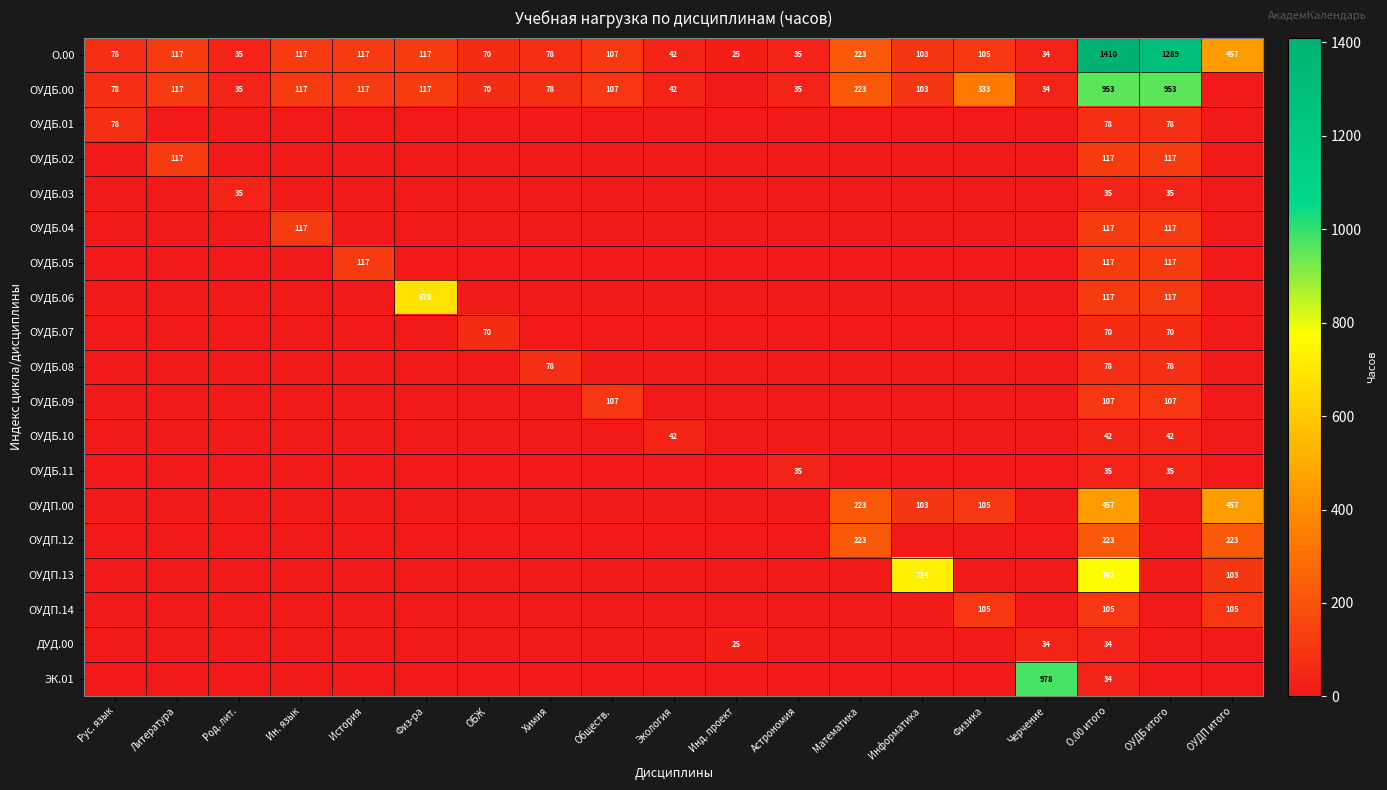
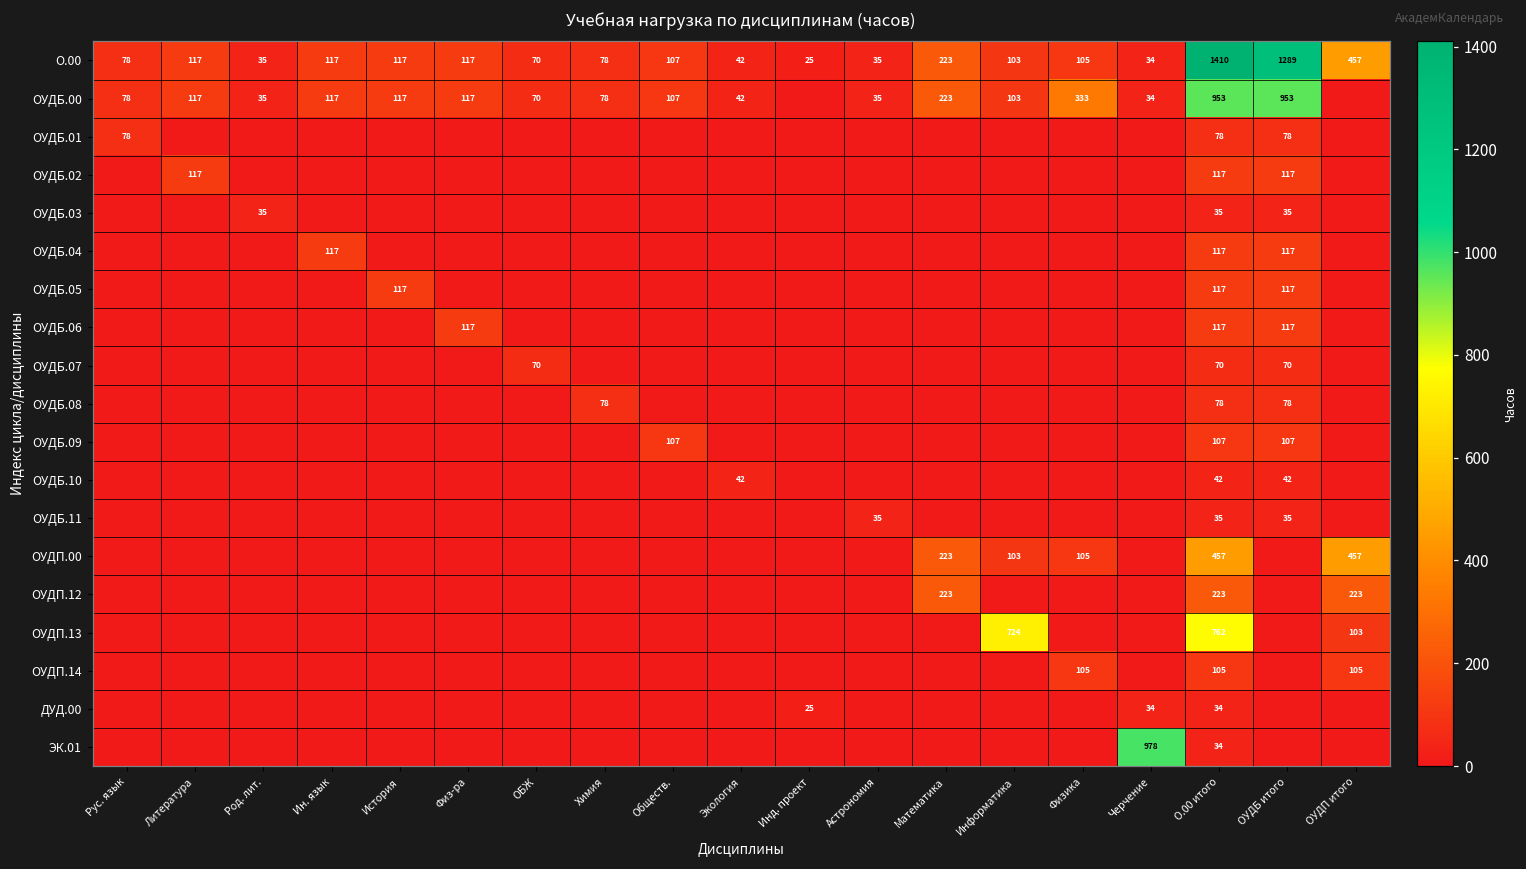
  {
    "О.00": {
      "Рус. язык": 78,
      "Литература": 117,
      "Род. лит.": 35,
      "Ин. язык": 117,
      "История": 117,
      "Физ-ра": 117,
      "ОБЖ": 70,
      "Химия": 78,
      "Обществ.": 107,
      "Экология": 42,
      "Инд. проект": 25,
      "Астрономия": 35,
      "Математика": 223,
      "Информатика": 103,
      "Физика": 105,
      "Черчение": 34,
      "О.00 итого": 1410,
      "ОУДБ итого": 1289,
      "ОУДП итого": 457
    },
    "ОУДБ.00": {
      "Рус. язык": 78,
      "Литература": 117,
      "Род. лит.": 35,
      "Ин. язык": 117,
      "История": 117,
      "Физ-ра": 117,
      "ОБЖ": 70,
      "Химия": 78,
      "Обществ.": 107,
      "Экология": 42,
      "Астрономия": 35,
      "Математика": 223,
      "Информатика": 103,
      "Физика": 333,
      "Черчение": 34,
      "О.00 итого": 953,
      "ОУДБ итого": 953
    },
    "ОУДБ.01": {
      "Рус. язык": 78,
      "О.00 итого": 78,
      "ОУДБ итого": 78
    },
    "ОУДБ.02": {
      "Литература": 117,
      "О.00 итого": 117,
      "ОУДБ итого": 117
    },
    "ОУДБ.03": {
      "Род. лит.": 35,
      "О.00 итого": 35,
      "ОУДБ итого": 35
    },
    "ОУДБ.04": {
      "Ин. язык": 117,
      "О.00 итого": 117,
      "ОУДБ итого": 117
    },
    "ОУДБ.05": {
      "История": 117,
      "О.00 итого": 117,
      "ОУДБ итого": 117
    },
    "ОУДБ.06": {
-     "Физ-ра": 678,
+     "Физ-ра": 117,
      "О.00 итого": 117,
      "ОУДБ итого": 117
    },
    "ОУДБ.07": {
      "ОБЖ": 70,
      "О.00 итого": 70,
      "ОУДБ итого": 70
    },
    "ОУДБ.08": {
      "Химия": 78,
      "О.00 итого": 78,
      "ОУДБ итого": 78
    },
    "ОУДБ.09": {
      "Обществ.": 107,
      "О.00 итого": 107,
      "ОУДБ итого": 107
    },
    "ОУДБ.10": {
      "Экология": 42,
      "О.00 итого": 42,
      "ОУДБ итого": 42
    },
    "ОУДБ.11": {
      "Астрономия": 35,
      "О.00 итого": 35,
      "ОУДБ итого": 35
    },
    "ОУДП.00": {
      "Математика": 223,
      "Информатика": 103,
      "Физика": 105,
      "О.00 итого": 457,
      "ОУДП итого": 457
    },
    "ОУДП.12": {
      "Математика": 223,
      "О.00 итого": 223,
      "ОУДП итого": 223
    },
    "ОУДП.13": {
      "Информатика": 724,
      "О.00 итого": 762,
      "ОУДП итого": 103
    },
    "ОУДП.14": {
      "Физика": 105,
      "О.00 итого": 105,
      "ОУДП итого": 105
    },
    "ДУД.00": {
      "Инд. проект": 25,
      "Черчение": 34,
      "О.00 итого": 34
    },
    "ЭК.01": {
      "Черчение": 978,
      "О.00 итого": 34
    }
  }
